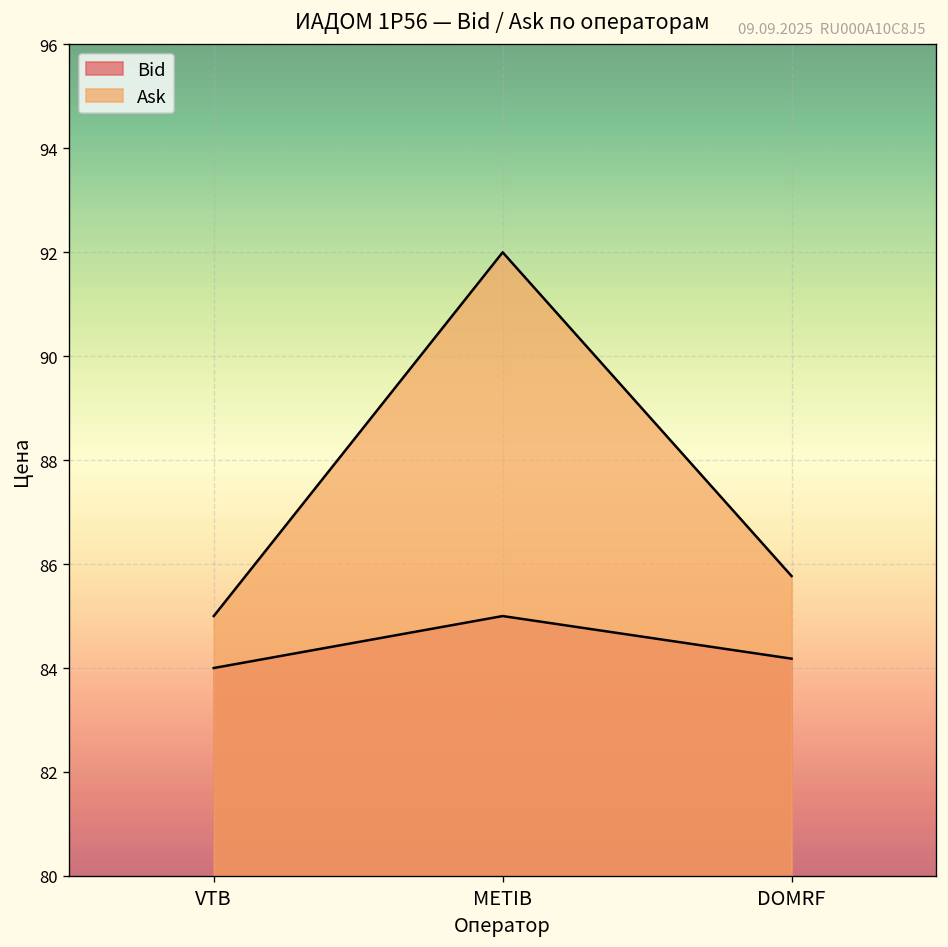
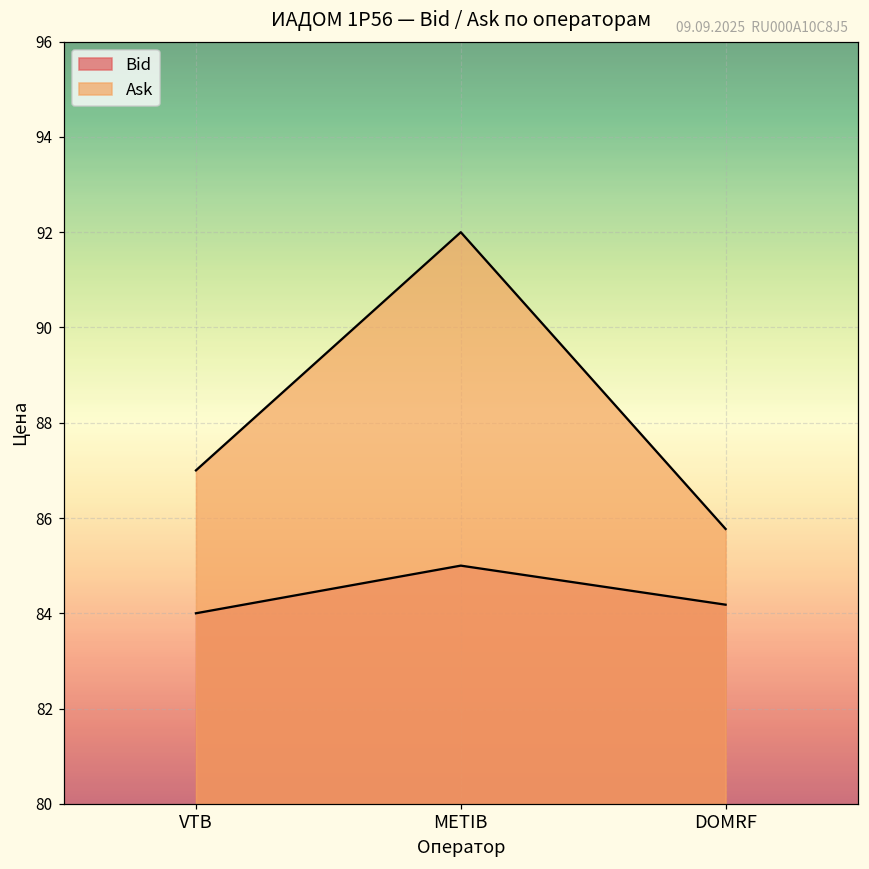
  {
    "Bid": {
      "VTB": 84,
      "METIB": 85,
      "DOMRF": 84.2
    },
    "Ask": {
-     "VTB": 85,
+     "VTB": 87,
      "METIB": 92,
      "DOMRF": 85.8
    }
  }
